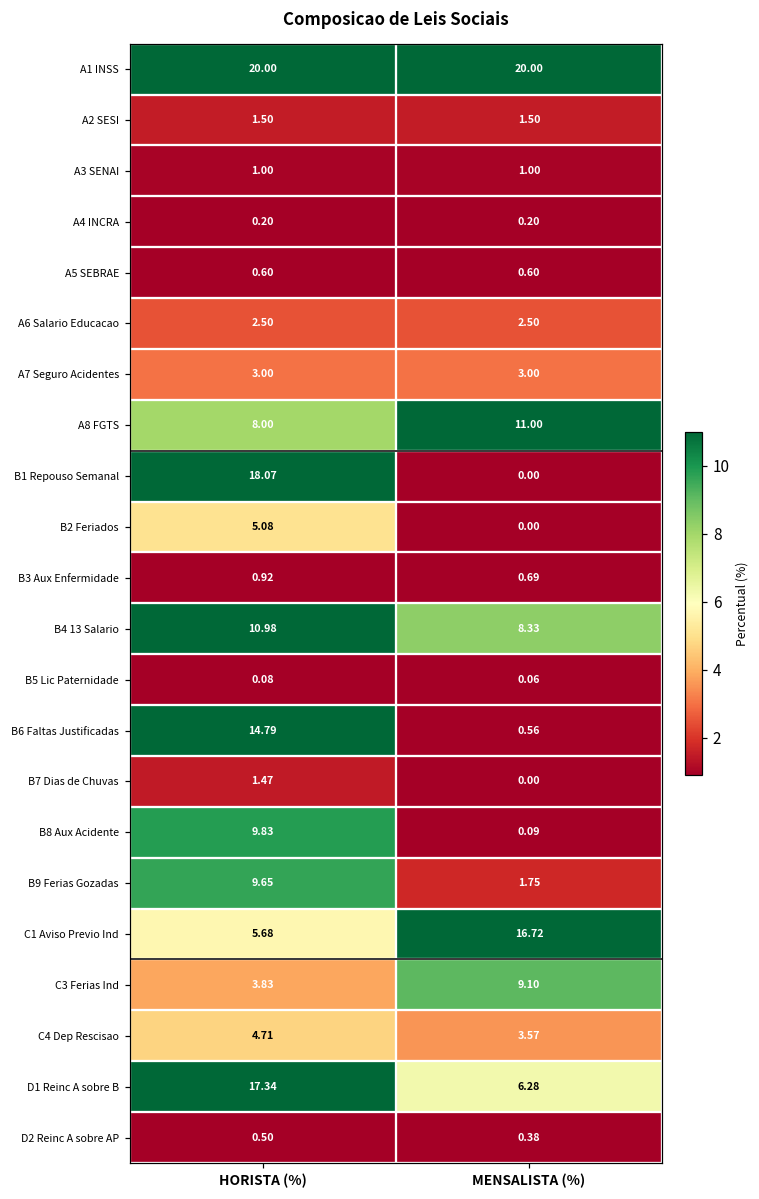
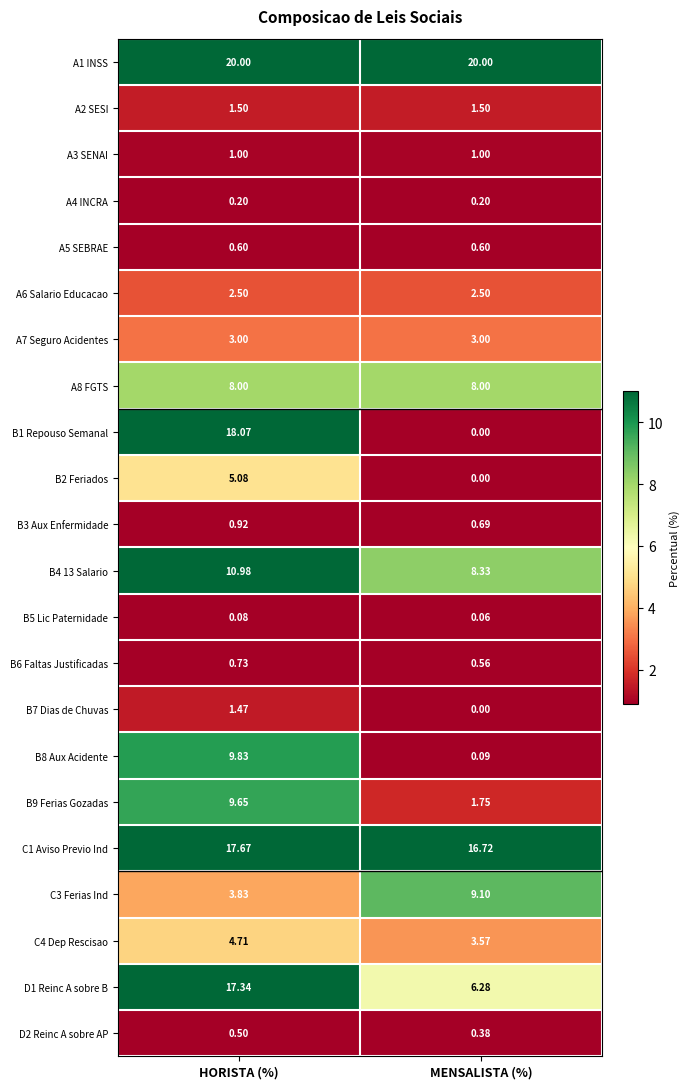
  {
    "A1 INSS": {
      "HORISTA (%)": 20.00,
      "MENSALISTA (%)": 20.00
    },
    "A2 SESI": {
      "HORISTA (%)": 1.50,
      "MENSALISTA (%)": 1.50
    },
    "A3 SENAI": {
      "HORISTA (%)": 1.00,
      "MENSALISTA (%)": 1.00
    },
    "A4 INCRA": {
      "HORISTA (%)": 0.20,
      "MENSALISTA (%)": 0.20
    },
    "A5 SEBRAE": {
      "HORISTA (%)": 0.60,
      "MENSALISTA (%)": 0.60
    },
    "A6 Salario Educacao": {
      "HORISTA (%)": 2.50,
      "MENSALISTA (%)": 2.50
    },
    "A7 Seguro Acidentes": {
      "HORISTA (%)": 3.00,
      "MENSALISTA (%)": 3.00
    },
    "A8 FGTS": {
      "HORISTA (%)": 8.00,
-     "MENSALISTA (%)": 11.00
+     "MENSALISTA (%)": 8.00
    },
    "B1 Repouso Semanal": {
      "HORISTA (%)": 18.07,
      "MENSALISTA (%)": 0.00
    },
    "B2 Feriados": {
      "HORISTA (%)": 5.08,
      "MENSALISTA (%)": 0.00
    },
    "B3 Aux Enfermidade": {
      "HORISTA (%)": 0.92,
      "MENSALISTA (%)": 0.69
    },
    "B4 13 Salario": {
      "HORISTA (%)": 10.98,
      "MENSALISTA (%)": 8.33
    },
    "B5 Lic Paternidade": {
      "HORISTA (%)": 0.08,
      "MENSALISTA (%)": 0.06
    },
    "B6 Faltas Justificadas": {
-     "HORISTA (%)": 14.79,
+     "HORISTA (%)": 0.73,
      "MENSALISTA (%)": 0.56
    },
    "B7 Dias de Chuvas": {
      "HORISTA (%)": 1.47,
      "MENSALISTA (%)": 0.00
    },
    "B8 Aux Acidente": {
      "HORISTA (%)": 9.83,
      "MENSALISTA (%)": 0.09
    },
    "B9 Ferias Gozadas": {
      "HORISTA (%)": 9.65,
      "MENSALISTA (%)": 1.75
    },
    "C1 Aviso Previo Ind": {
-     "HORISTA (%)": 5.68,
+     "HORISTA (%)": 17.67,
      "MENSALISTA (%)": 16.72
    },
    "C3 Ferias Ind": {
      "HORISTA (%)": 3.83,
      "MENSALISTA (%)": 9.10
    },
    "C4 Dep Rescisao": {
      "HORISTA (%)": 4.71,
      "MENSALISTA (%)": 3.57
    },
    "D1 Reinc A sobre B": {
      "HORISTA (%)": 17.34,
      "MENSALISTA (%)": 6.28
    },
    "D2 Reinc A sobre AP": {
      "HORISTA (%)": 0.50,
      "MENSALISTA (%)": 0.38
    }
  }
